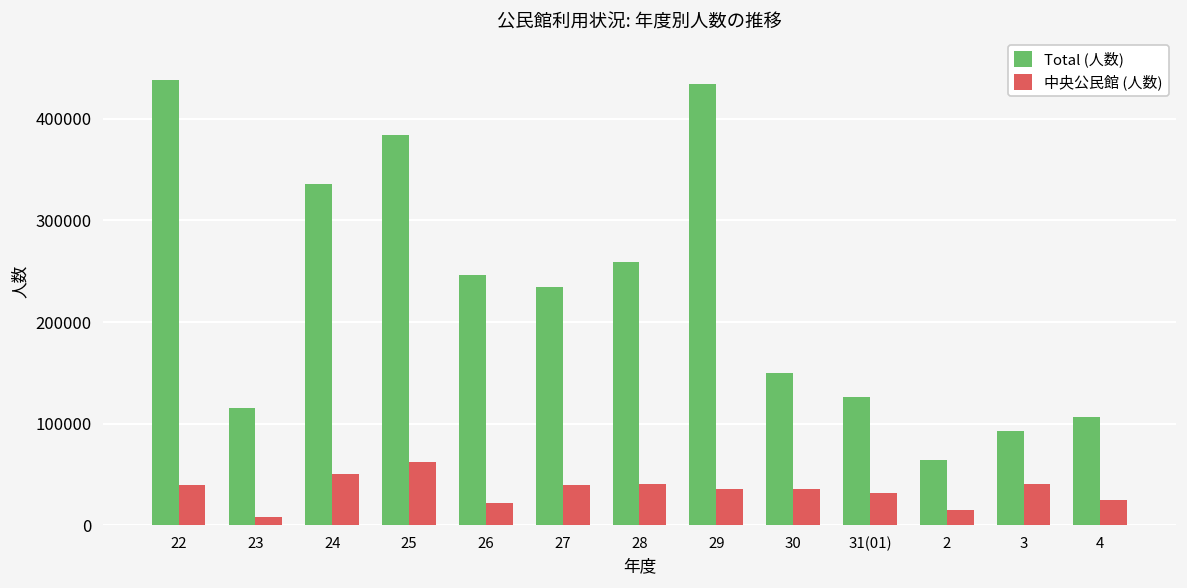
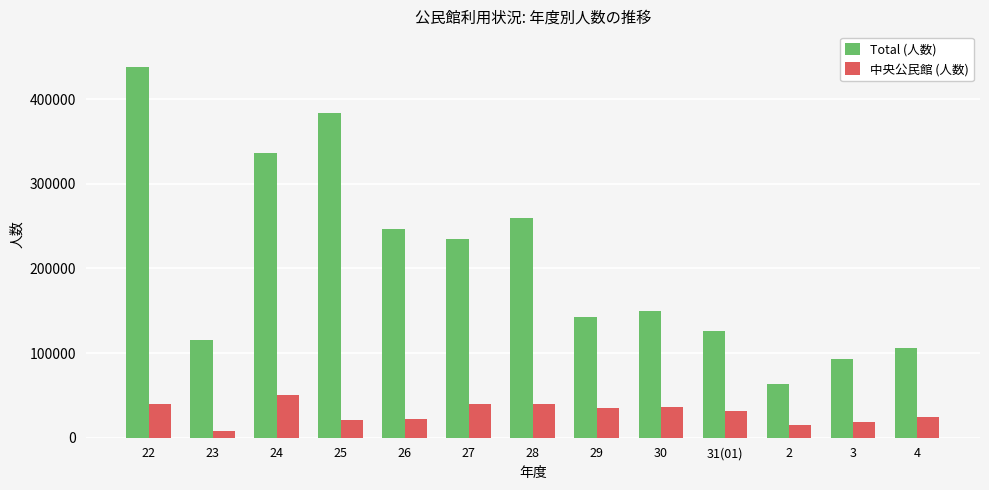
  {
    "Total (人数)": {
      "22": 440000,
      "23": 120000,
      "24": 340000,
      "25": 380000,
      "26": 250000,
      "27": 230000,
      "28": 260000,
-     "29": 430000,
+     "29": 140000,
      "30": 150000,
      "31(01)": 130000,
      "2": 60000,
      "3": 90000,
      "4": 110000
    },
    "中央公民館 (人数)": {
      "22": 40000,
      "23": 10000,
      "24": 50000,
-     "25": 60000,
+     "25": 20000,
      "26": 20000,
      "27": 40000,
      "28": 40000,
      "29": 40000,
      "30": 40000,
      "31(01)": 30000,
      "2": 20000,
-     "3": 40000,
+     "3": 20000,
      "4": 20000
    }
  }
